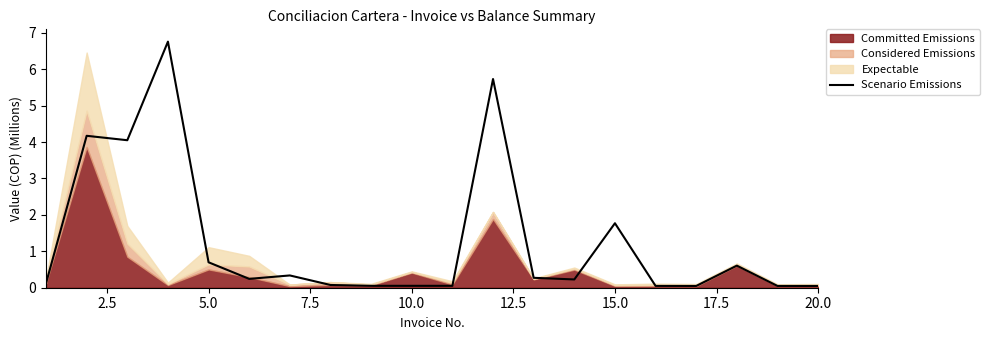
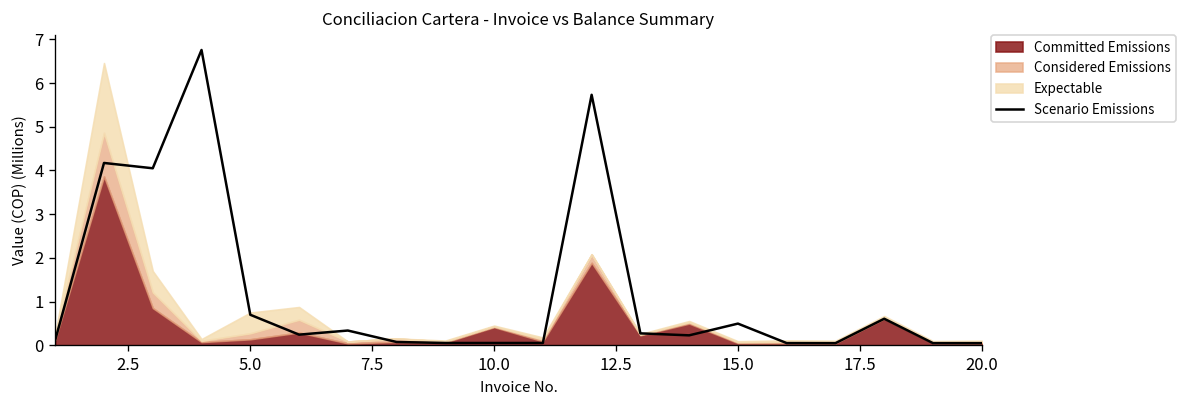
  {
    "Committed Emissions": {
-     "5.0": 0.5
+     "5.0": 0.1
    },
    "Scenario Emissions": {
      "10.0": 0.1,
-     "15.0": 1.8
+     "15.0": 0.5
    }
  }
